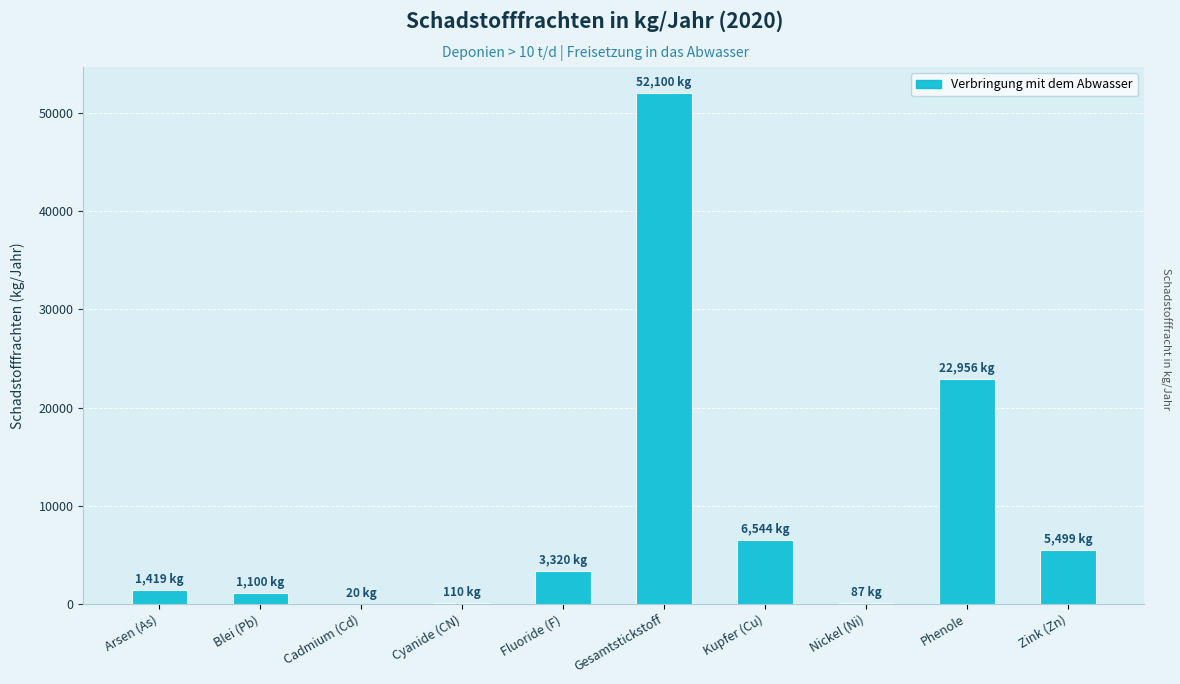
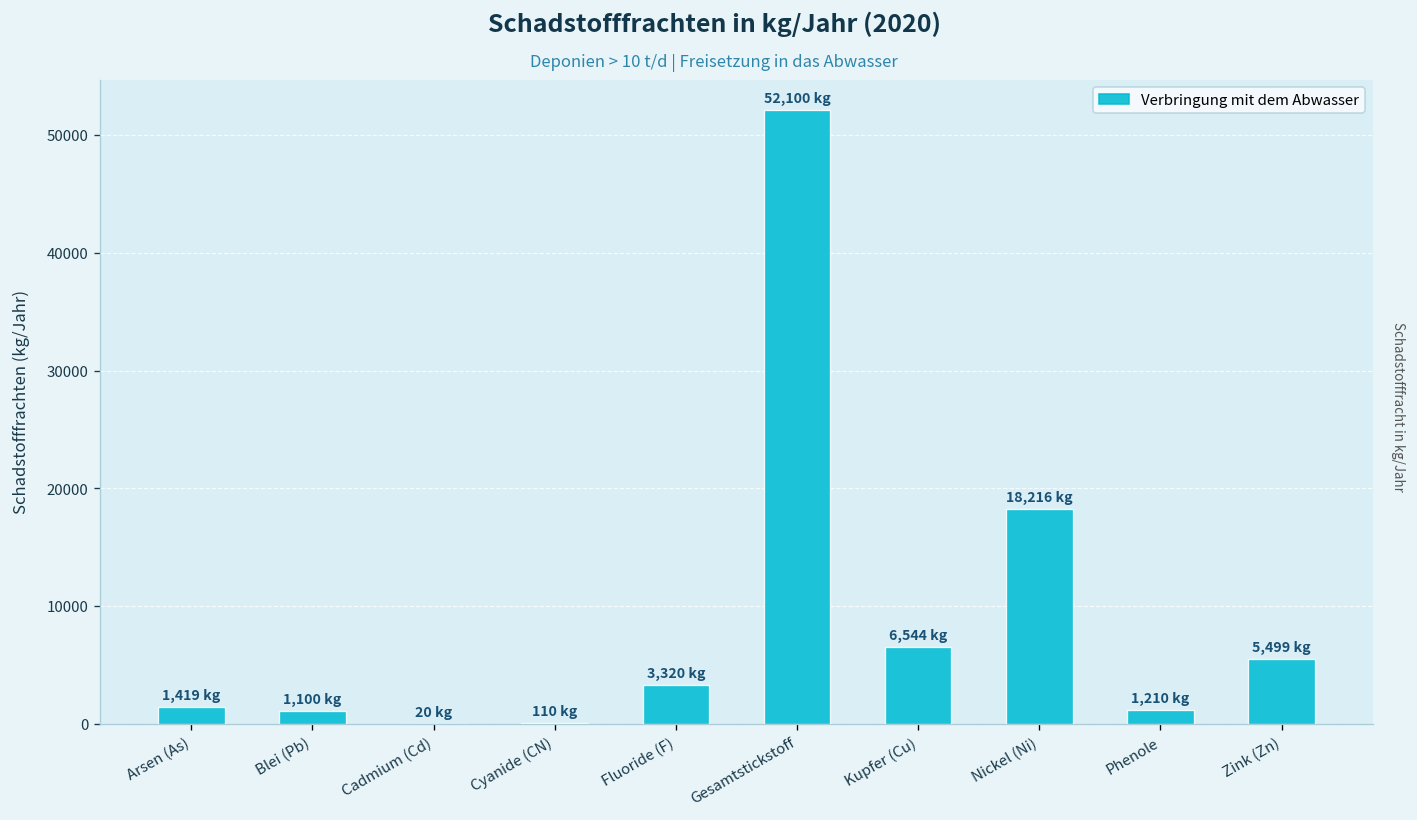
  {
    "Arsen (As)": "1,419",
    "Blei (Pb)": "1,100",
    "Cadmium (Cd)": "20",
    "Cyanide (CN)": "110",
    "Fluoride (F)": "3,320",
    "Gesamtstickstoff": "52,100",
    "Kupfer (Cu)": "6,544",
-   "Nickel (Ni)": "87",
-   "Phenole": "22,956",
+   "Nickel (Ni)": "18,216",
+   "Phenole": "1,210",
    "Zink (Zn)": "5,499"
  }
